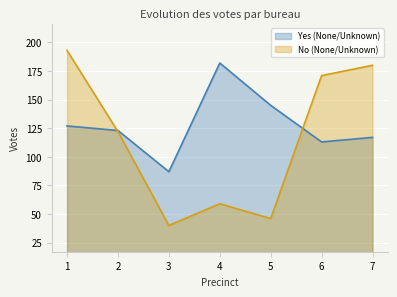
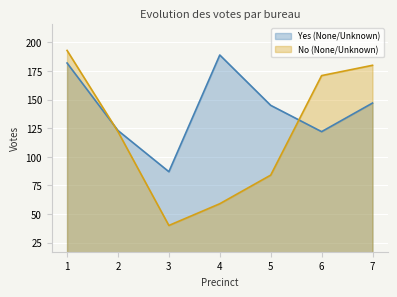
  {
    "Yes (None/Unknown)": {
-     "1": 127,
+     "1": 182,
      "3": 87,
-     "4": 182,
+     "4": 189,
      "5": 145,
-     "6": 113,
-     "7": 117
+     "6": 122,
+     "7": 147
    },
    "No (None/Unknown)": {
      "1": 193,
      "3": 40,
      "4": 59,
-     "5": 46,
+     "5": 84,
      "6": 171,
      "7": 180
    }
  }
